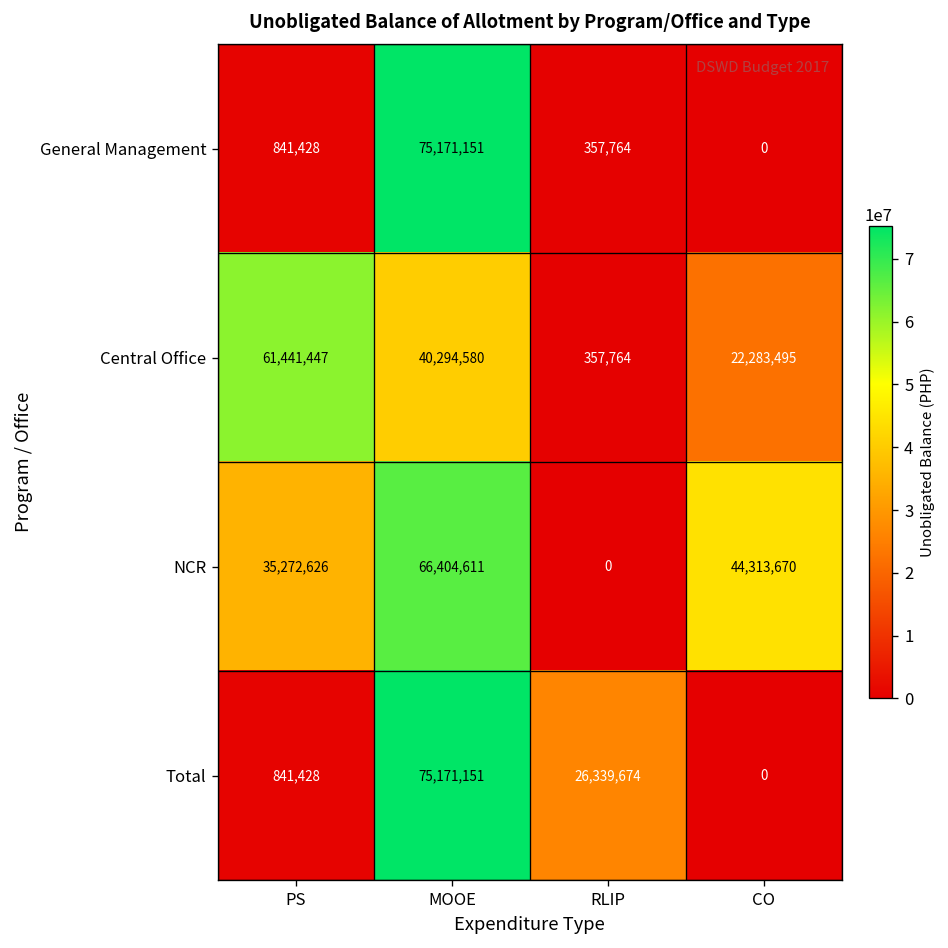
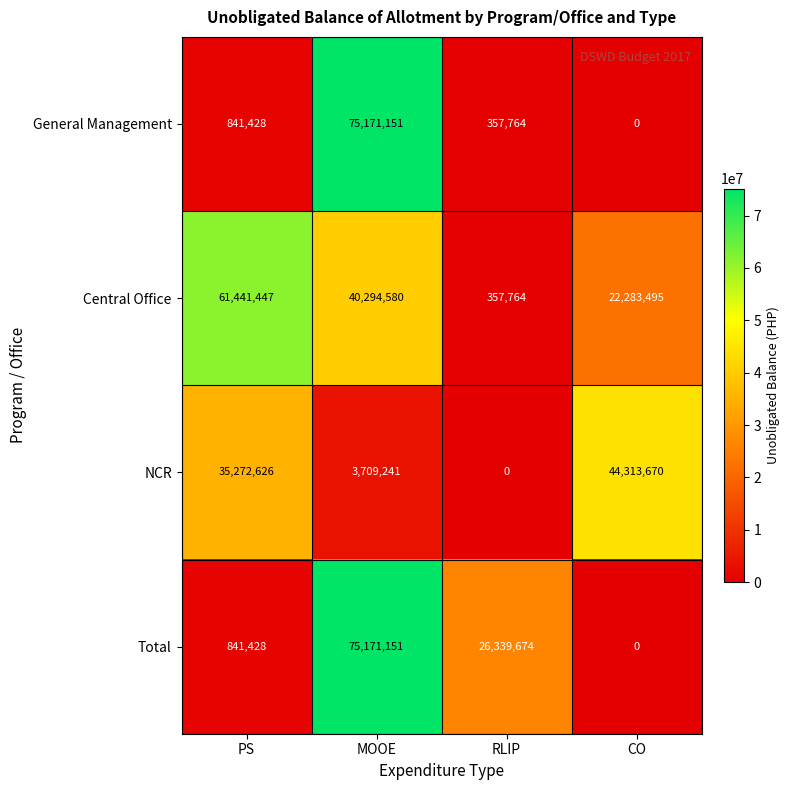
  {
    "General Management": {
      "PS": "841,428",
      "MOOE": "75,171,151",
      "RLIP": "357,764"
    },
    "Central Office": {
      "PS": "61,441,447",
      "MOOE": "40,294,580",
      "RLIP": "357,764",
      "CO": "22,283,495"
    },
    "NCR": {
      "PS": "35,272,626",
-     "MOOE": "66,404,611",
+     "MOOE": "3,709,241",
      "RLIP": "0",
      "CO": "44,313,670"
    },
    "Total": {
      "PS": "841,428",
      "MOOE": "75,171,151",
      "RLIP": "26,339,674",
      "CO": "0"
    }
  }
